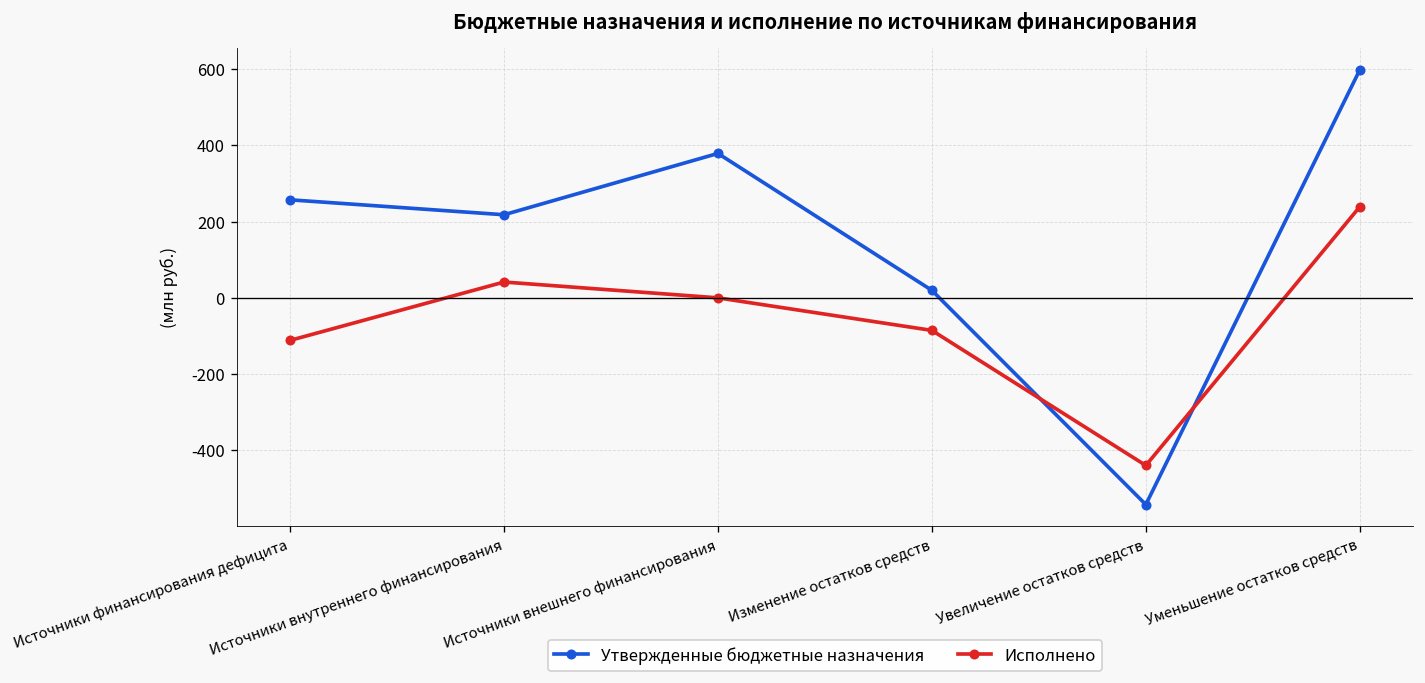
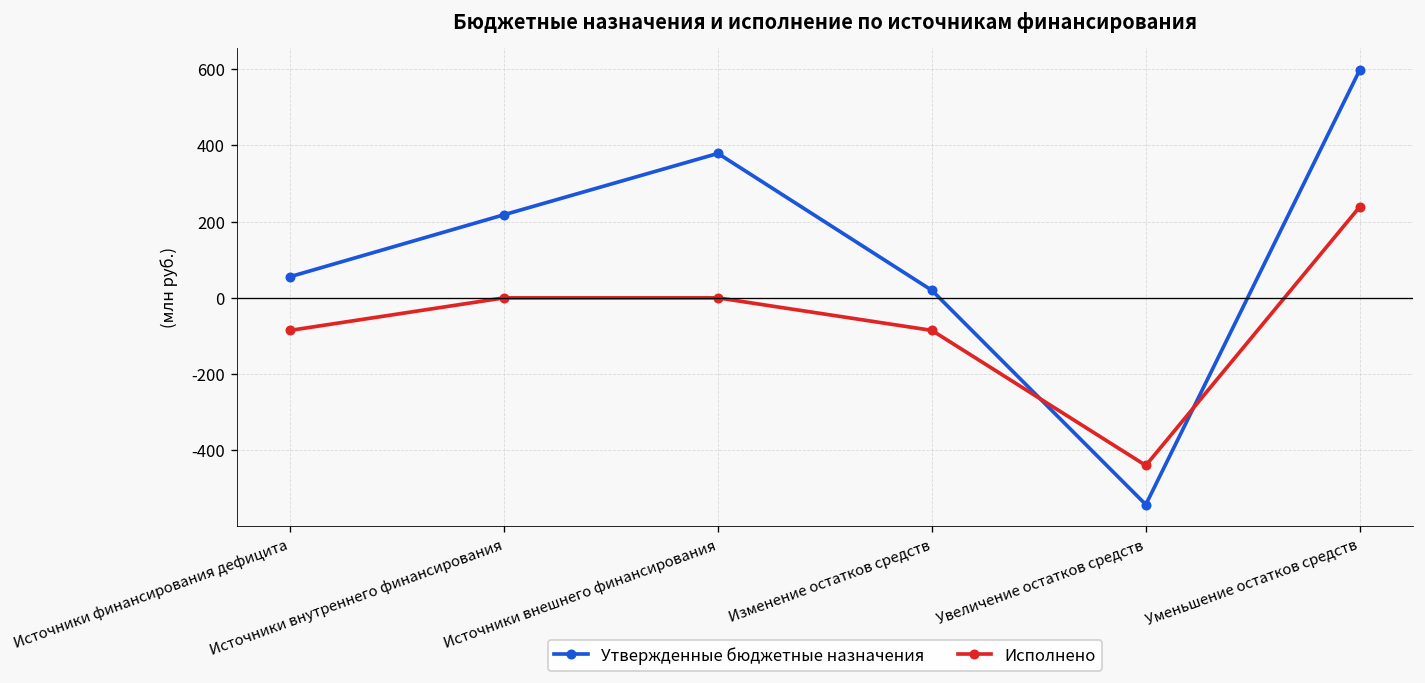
  {
    "Утвержденные бюджетные назначения": {
-     "Источники финансирования дефицита": 260,
+     "Источники финансирования дефицита": 60,
      "Источники внутреннего финансирования": 220,
      "Источники внешнего финансирования": 380,
      "Изменение остатков средств": 20,
      "Увеличение остатков средств": -540,
      "Уменьшение остатков средств": 600
    },
    "Исполнено": {
-     "Источники финансирования дефицита": -110,
-     "Источники внутреннего финансирования": 40,
+     "Источники финансирования дефицита": -90,
+     "Источники внутреннего финансирования": 0,
      "Источники внешнего финансирования": 0,
      "Изменение остатков средств": -90,
      "Увеличение остатков средств": -440,
      "Уменьшение остатков средств": 240
    }
  }
